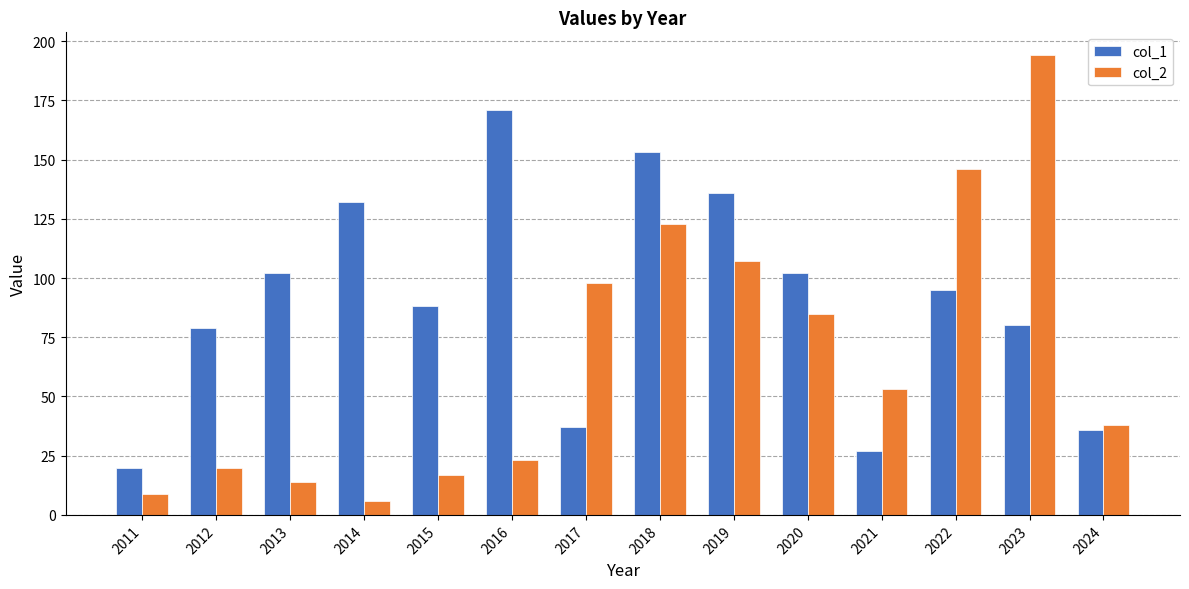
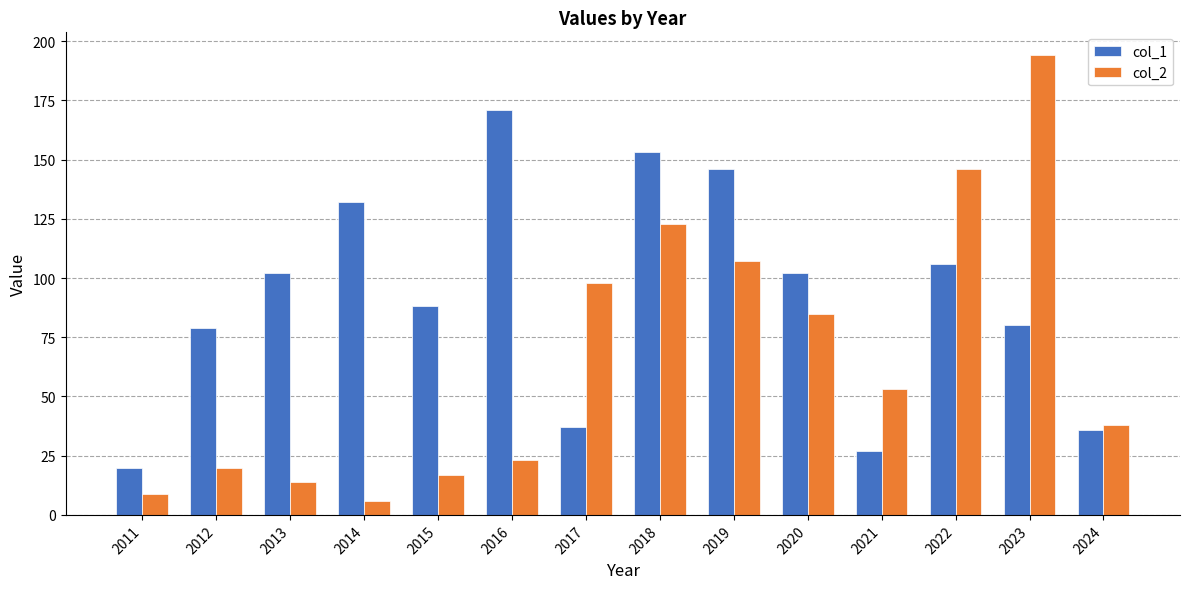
  {
    "col_1": {
      "2011": 20,
      "2012": 79,
      "2013": 102,
      "2014": 132,
      "2015": 88,
      "2016": 171,
      "2017": 37,
      "2018": 153,
-     "2019": 136,
+     "2019": 146,
      "2020": 102,
      "2021": 27,
-     "2022": 95,
+     "2022": 106,
      "2023": 80,
      "2024": 36
    },
    "col_2": {
      "2011": 9,
      "2012": 20,
      "2013": 14,
      "2014": 6,
      "2015": 17,
      "2016": 23,
      "2017": 98,
      "2018": 123,
      "2019": 107,
      "2020": 85,
      "2021": 53,
      "2022": 146,
      "2023": 194,
      "2024": 38
    }
  }
